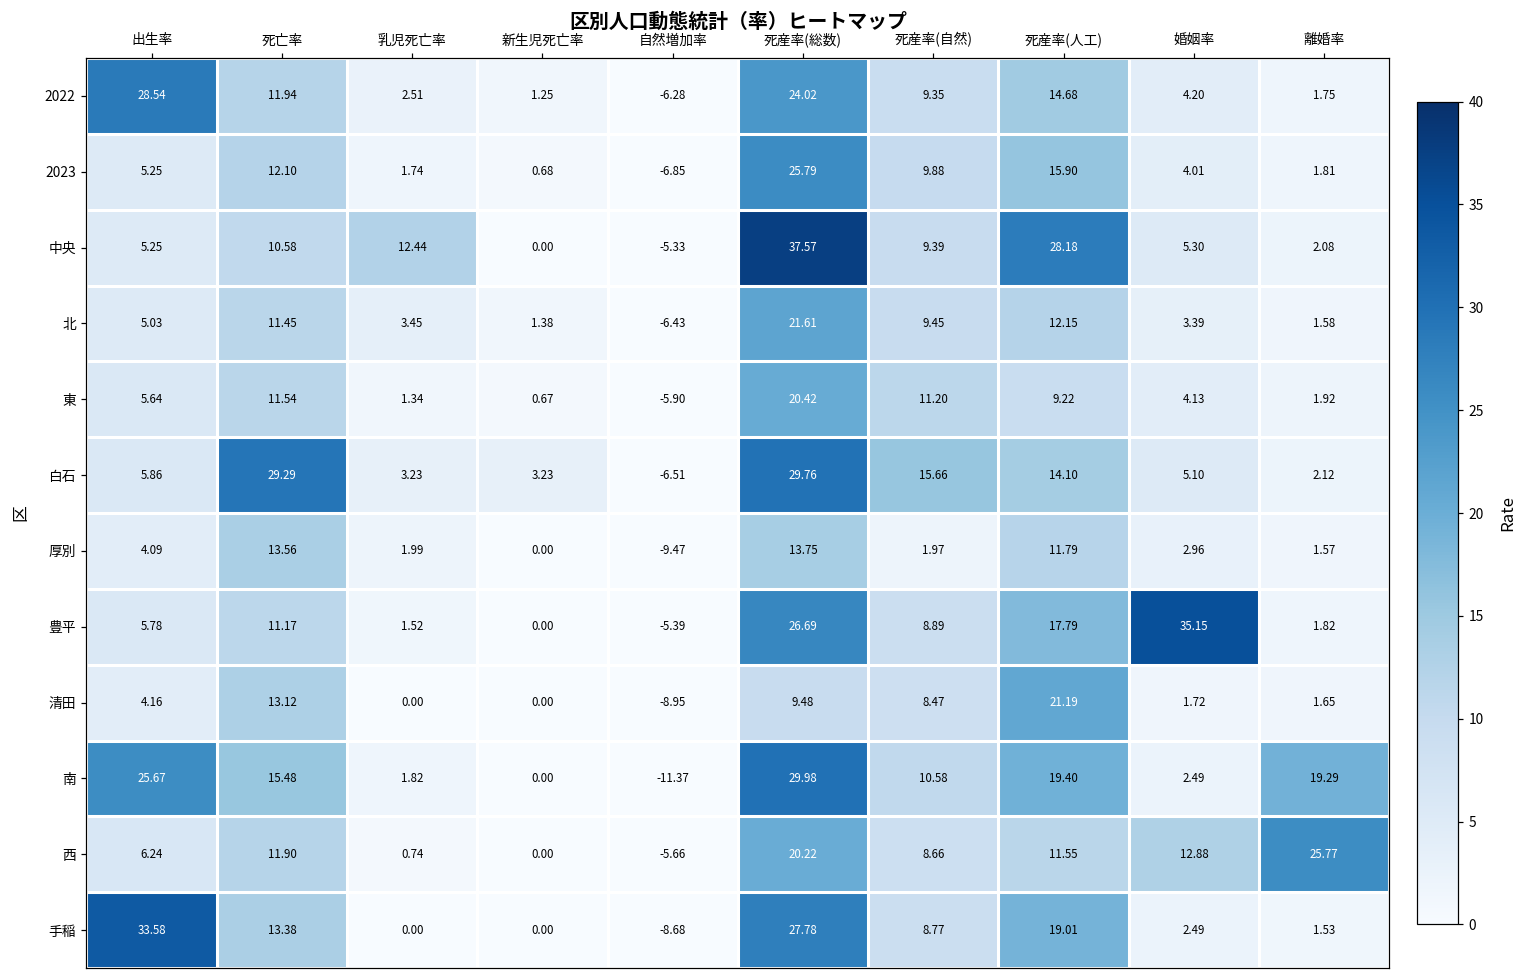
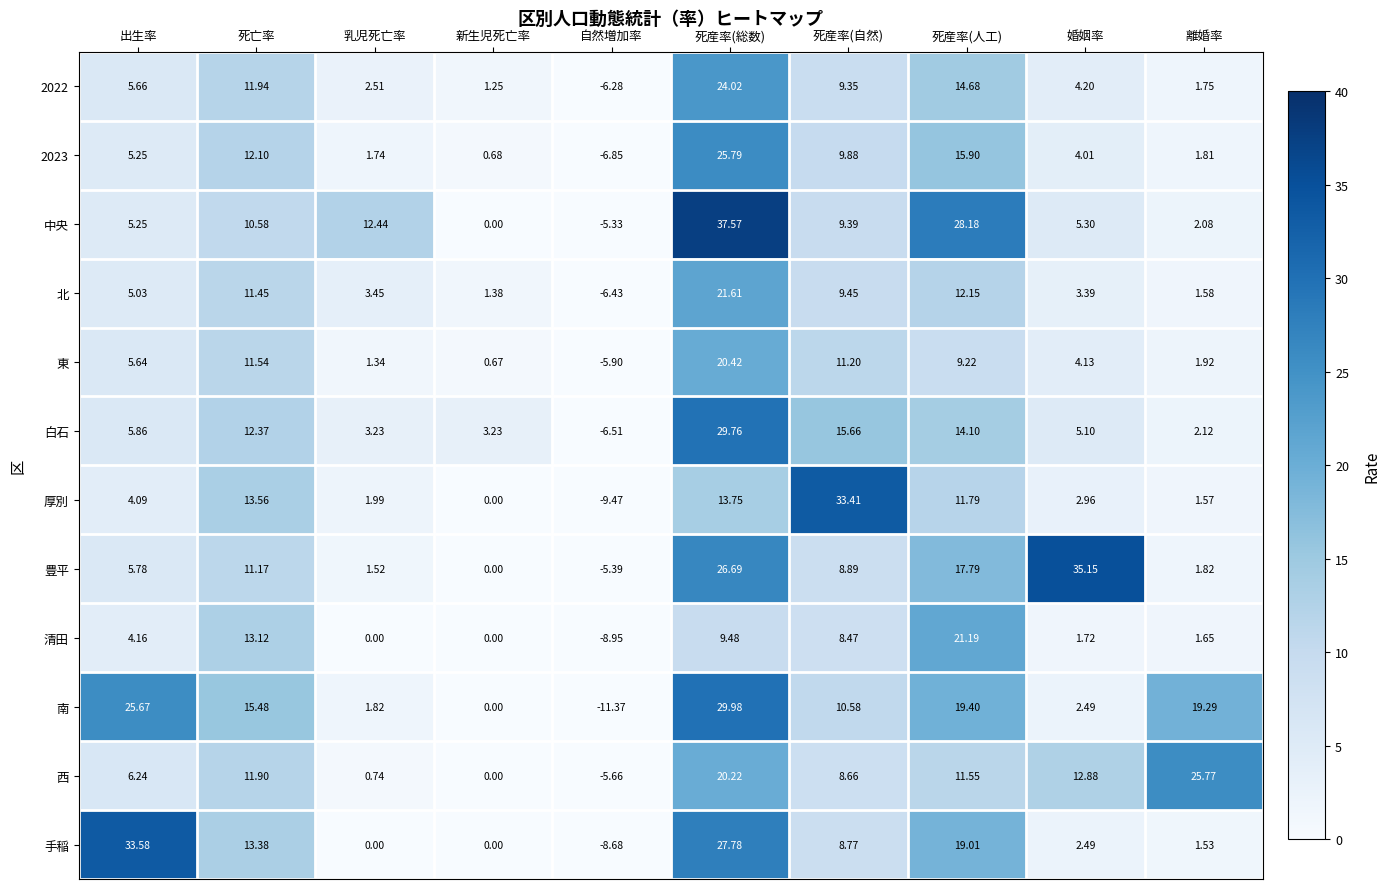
  {
    "2022": {
-     "出生率": 28.54,
+     "出生率": 5.66,
      "死亡率": 11.94,
      "乳児死亡率": 2.51,
      "新生児死亡率": 1.25,
      "自然増加率": -6.28,
      "死産率(総数)": 24.02,
      "死産率(自然)": 9.35,
      "死産率(人工)": 14.68,
      "婚姻率": 4.20,
      "離婚率": 1.75
    },
    "2023": {
      "出生率": 5.25,
      "死亡率": 12.10,
      "乳児死亡率": 1.74,
      "新生児死亡率": 0.68,
      "自然増加率": -6.85,
      "死産率(総数)": 25.79,
      "死産率(自然)": 9.88,
      "死産率(人工)": 15.90,
      "婚姻率": 4.01,
      "離婚率": 1.81
    },
    "中央": {
      "出生率": 5.25,
      "死亡率": 10.58,
      "乳児死亡率": 12.44,
      "新生児死亡率": 0.00,
      "自然増加率": -5.33,
      "死産率(総数)": 37.57,
      "死産率(自然)": 9.39,
      "死産率(人工)": 28.18,
      "婚姻率": 5.30,
      "離婚率": 2.08
    },
    "北": {
      "出生率": 5.03,
      "死亡率": 11.45,
      "乳児死亡率": 3.45,
      "新生児死亡率": 1.38,
      "自然増加率": -6.43,
      "死産率(総数)": 21.61,
      "死産率(自然)": 9.45,
      "死産率(人工)": 12.15,
      "婚姻率": 3.39,
      "離婚率": 1.58
    },
    "東": {
      "出生率": 5.64,
      "死亡率": 11.54,
      "乳児死亡率": 1.34,
      "新生児死亡率": 0.67,
      "自然増加率": -5.90,
      "死産率(総数)": 20.42,
      "死産率(自然)": 11.20,
      "死産率(人工)": 9.22,
      "婚姻率": 4.13,
      "離婚率": 1.92
    },
    "白石": {
      "出生率": 5.86,
-     "死亡率": 29.29,
+     "死亡率": 12.37,
      "乳児死亡率": 3.23,
      "新生児死亡率": 3.23,
      "自然増加率": -6.51,
      "死産率(総数)": 29.76,
      "死産率(自然)": 15.66,
      "死産率(人工)": 14.10,
      "婚姻率": 5.10,
      "離婚率": 2.12
    },
    "厚別": {
      "出生率": 4.09,
      "死亡率": 13.56,
      "乳児死亡率": 1.99,
      "新生児死亡率": 0.00,
      "自然増加率": -9.47,
      "死産率(総数)": 13.75,
-     "死産率(自然)": 1.97,
+     "死産率(自然)": 33.41,
      "死産率(人工)": 11.79,
      "婚姻率": 2.96,
      "離婚率": 1.57
    },
    "豊平": {
      "出生率": 5.78,
      "死亡率": 11.17,
      "乳児死亡率": 1.52,
      "新生児死亡率": 0.00,
      "自然増加率": -5.39,
      "死産率(総数)": 26.69,
      "死産率(自然)": 8.89,
      "死産率(人工)": 17.79,
      "婚姻率": 35.15,
      "離婚率": 1.82
    },
    "清田": {
      "出生率": 4.16,
      "死亡率": 13.12,
      "乳児死亡率": 0.00,
      "新生児死亡率": 0.00,
      "自然増加率": -8.95,
      "死産率(総数)": 9.48,
      "死産率(自然)": 8.47,
      "死産率(人工)": 21.19,
      "婚姻率": 1.72,
      "離婚率": 1.65
    },
    "南": {
      "出生率": 25.67,
      "死亡率": 15.48,
      "乳児死亡率": 1.82,
      "新生児死亡率": 0.00,
      "自然増加率": -11.37,
      "死産率(総数)": 29.98,
      "死産率(自然)": 10.58,
      "死産率(人工)": 19.40,
      "婚姻率": 2.49,
      "離婚率": 19.29
    },
    "西": {
      "出生率": 6.24,
      "死亡率": 11.90,
      "乳児死亡率": 0.74,
      "新生児死亡率": 0.00,
      "自然増加率": -5.66,
      "死産率(総数)": 20.22,
      "死産率(自然)": 8.66,
      "死産率(人工)": 11.55,
      "婚姻率": 12.88,
      "離婚率": 25.77
    },
    "手稲": {
      "出生率": 33.58,
      "死亡率": 13.38,
      "乳児死亡率": 0.00,
      "新生児死亡率": 0.00,
      "自然増加率": -8.68,
      "死産率(総数)": 27.78,
      "死産率(自然)": 8.77,
      "死産率(人工)": 19.01,
      "婚姻率": 2.49,
      "離婚率": 1.53
    }
  }
